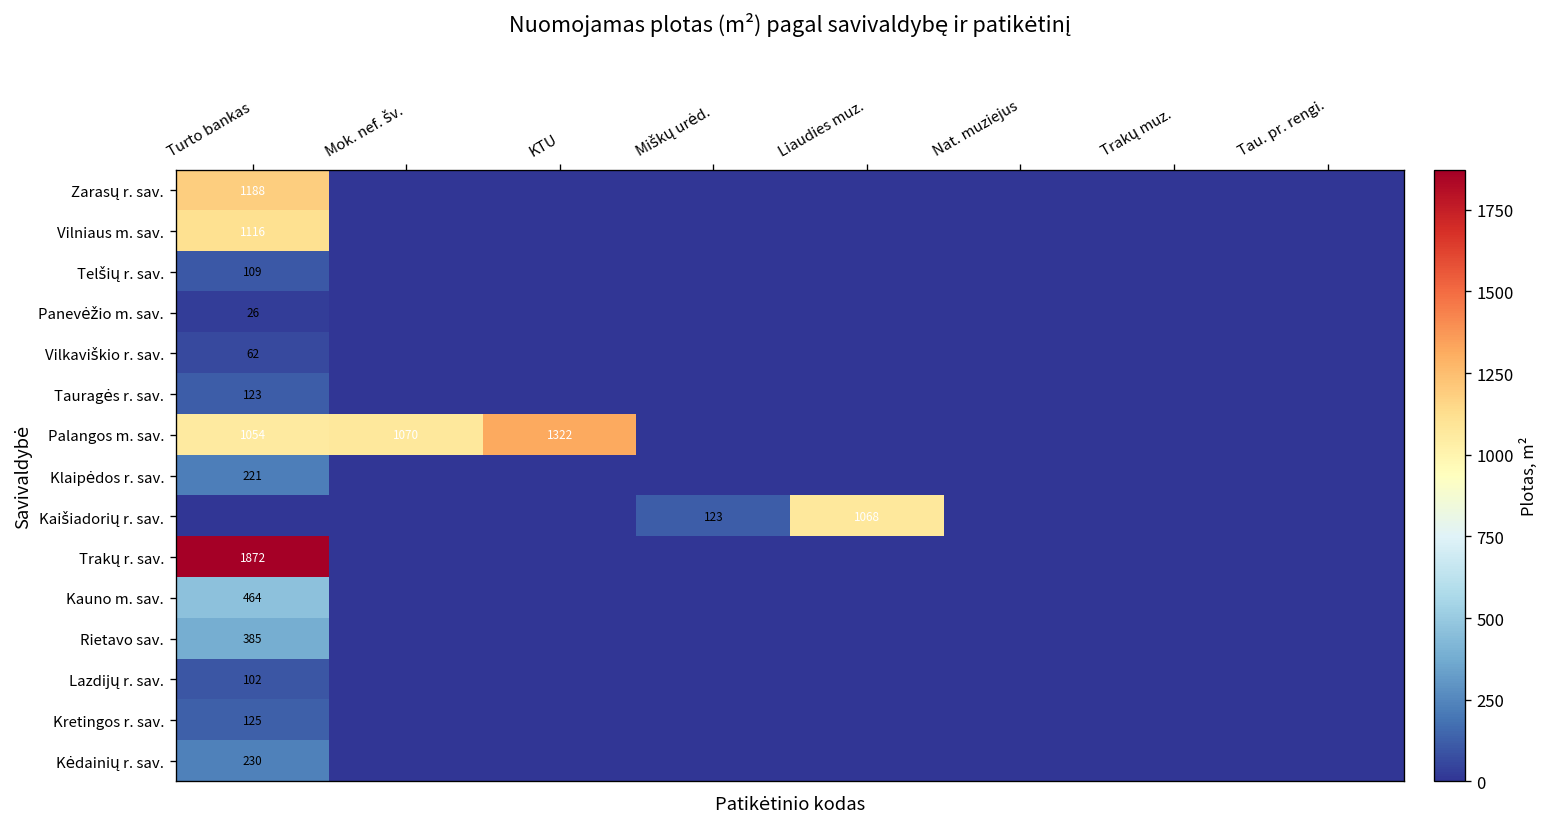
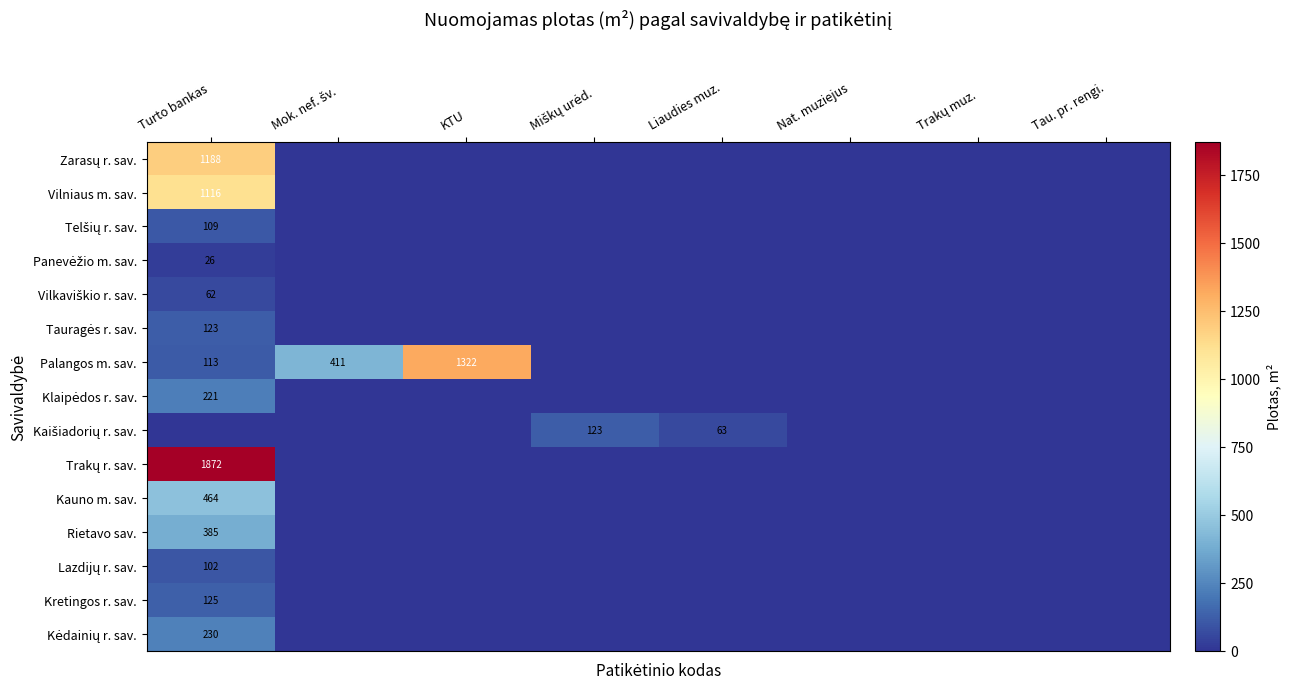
  {
    "Zarasų r. sav.": {
      "Turto bankas": 1188
    },
    "Vilniaus m. sav.": {
      "Turto bankas": 1116
    },
    "Telšių r. sav.": {
      "Turto bankas": 109
    },
    "Panevėžio m. sav.": {
      "Turto bankas": 26
    },
    "Vilkaviškio r. sav.": {
      "Turto bankas": 62
    },
    "Tauragės r. sav.": {
      "Turto bankas": 123
    },
    "Palangos m. sav.": {
-     "Turto bankas": 1054,
-     "Mok. nef. šv.": 1070,
+     "Turto bankas": 113,
+     "Mok. nef. šv.": 411,
      "KTU": 1322
    },
    "Klaipėdos r. sav.": {
      "Turto bankas": 221
    },
    "Kaišiadorių r. sav.": {
      "Miškų urėd.": 123,
-     "Liaudies muz.": 1068
+     "Liaudies muz.": 63
    },
    "Trakų r. sav.": {
      "Turto bankas": 1872
    },
    "Kauno m. sav.": {
      "Turto bankas": 464
    },
    "Rietavo sav.": {
      "Turto bankas": 385
    },
    "Lazdijų r. sav.": {
      "Turto bankas": 102
    },
    "Kretingos r. sav.": {
      "Turto bankas": 125
    },
    "Kėdainių r. sav.": {
      "Turto bankas": 230
    }
  }
